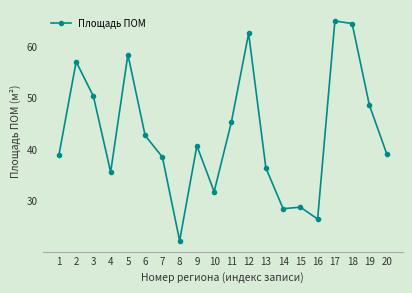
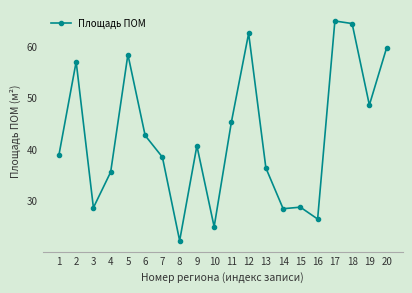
  {
    "1": 39,
    "2": 57,
-   "3": 50,
+   "3": 29,
    "4": 36,
    "5": 59,
    "6": 43,
    "7": 39,
    "8": 22,
    "9": 41,
-   "10": 32,
+   "10": 25,
    "11": 45,
    "12": 63,
    "13": 37,
    "14": 29,
    "15": 29,
    "16": 27,
    "17": 65,
    "18": 65,
    "19": 49,
-   "20": 39
+   "20": 60
  }
